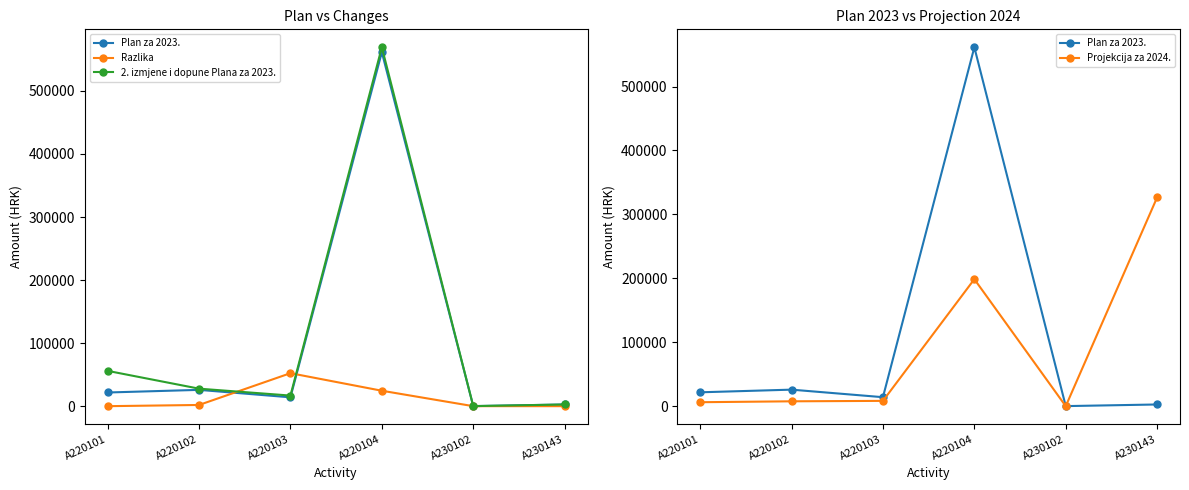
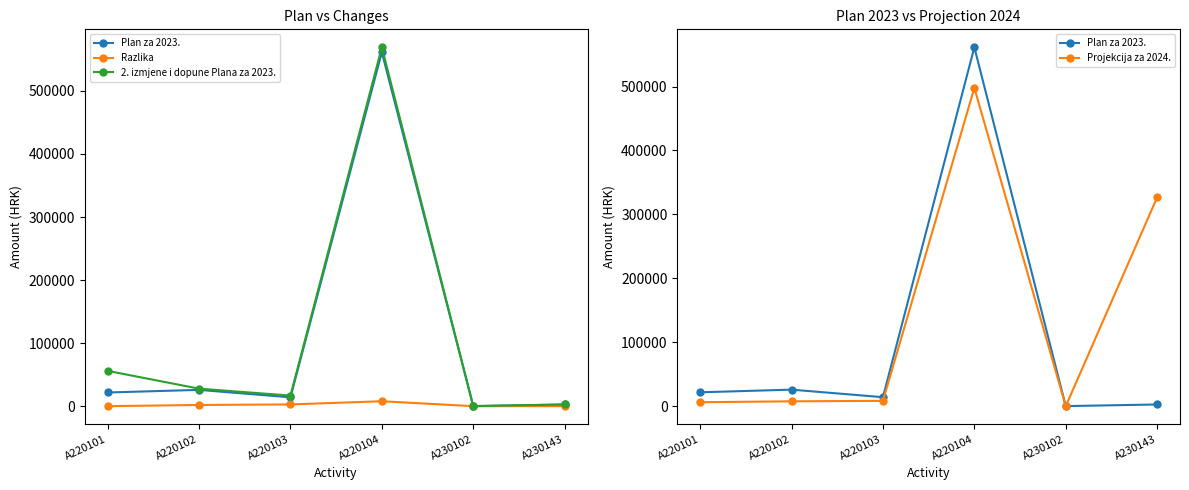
  {
    "Plan vs Changes": {
      "Plan za 2023.": {
        "A220101": 20000,
        "A220104": 560000
      },
      "Razlika": {
        "A220101": 0,
        "A220102": 0,
-       "A220103": 50000,
-       "A220104": 20000
+       "A220103": 0,
+       "A220104": 10000
      },
      "2. izmjene i dopune Plana za 2023.": {
        "A220101": 60000,
        "A220104": 570000
      }
    },
    "Plan 2023 vs Projection 2024": {
      "Plan za 2023.": {
        "A220101": 20000,
        "A220102": 30000,
        "A220103": 10000,
        "A220104": 560000,
        "A230143": 0
      },
      "Projekcija za 2024.": {
        "A220101": 10000,
        "A220102": 10000,
        "A220103": 10000,
-       "A220104": 200000,
+       "A220104": 500000,
        "A230143": 330000
      }
    }
  }
